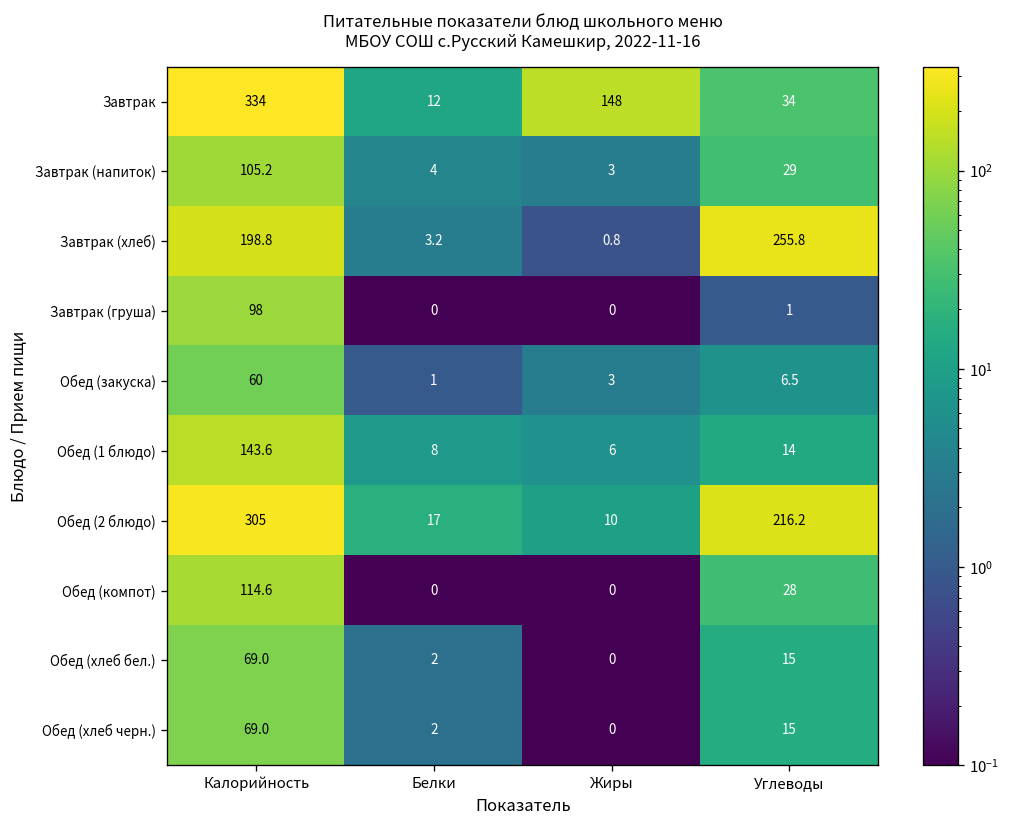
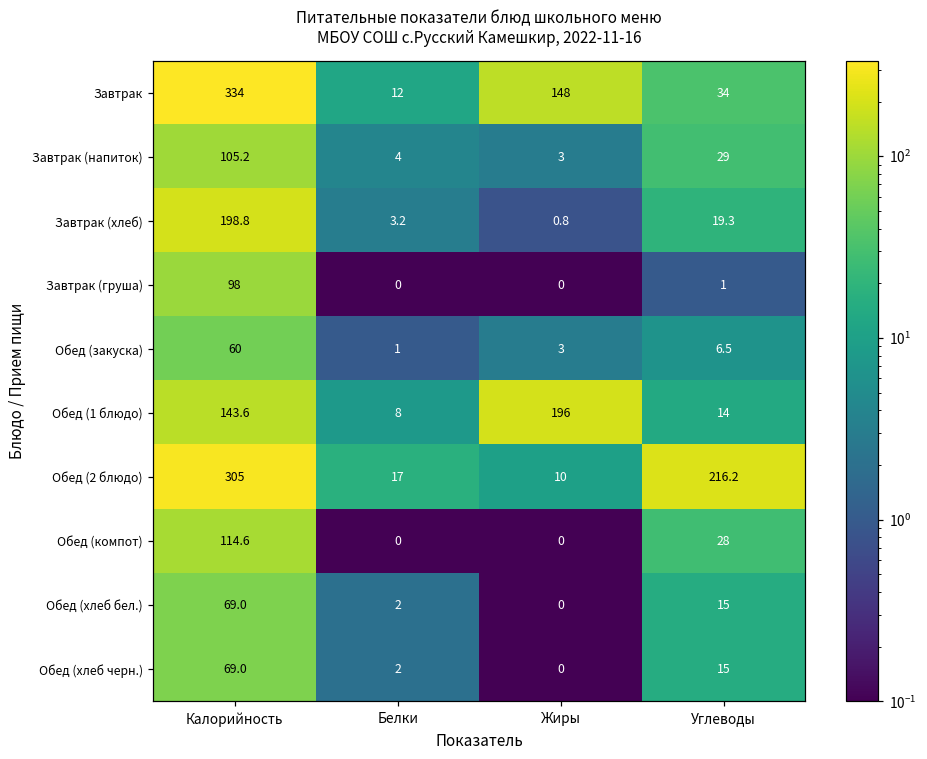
  {
    "Завтрак": {
      "Калорийность": 334,
      "Белки": 12,
      "Жиры": 148,
      "Углеводы": 34
    },
    "Завтрак (напиток)": {
      "Калорийность": 105.2,
      "Белки": 4,
      "Жиры": 3,
      "Углеводы": 29
    },
    "Завтрак (хлеб)": {
      "Калорийность": 198.8,
      "Белки": 3.2,
      "Жиры": 0.8,
-     "Углеводы": 255.8
+     "Углеводы": 19.3
    },
    "Завтрак (груша)": {
      "Калорийность": 98,
      "Белки": 0,
      "Жиры": 0,
      "Углеводы": 1
    },
    "Обед (закуска)": {
      "Калорийность": 60,
      "Белки": 1,
      "Жиры": 3,
      "Углеводы": 6.5
    },
    "Обед (1 блюдо)": {
      "Калорийность": 143.6,
      "Белки": 8,
-     "Жиры": 6,
+     "Жиры": 196,
      "Углеводы": 14
    },
    "Обед (2 блюдо)": {
      "Калорийность": 305,
      "Белки": 17,
      "Жиры": 10,
      "Углеводы": 216.2
    },
    "Обед (компот)": {
      "Калорийность": 114.6,
      "Белки": 0,
      "Жиры": 0,
      "Углеводы": 28
    },
    "Обед (хлеб бел.)": {
      "Калорийность": 69.0,
      "Белки": 2,
      "Жиры": 0,
      "Углеводы": 15
    },
    "Обед (хлеб черн.)": {
      "Калорийность": 69.0,
      "Белки": 2,
      "Жиры": 0,
      "Углеводы": 15
    }
  }
